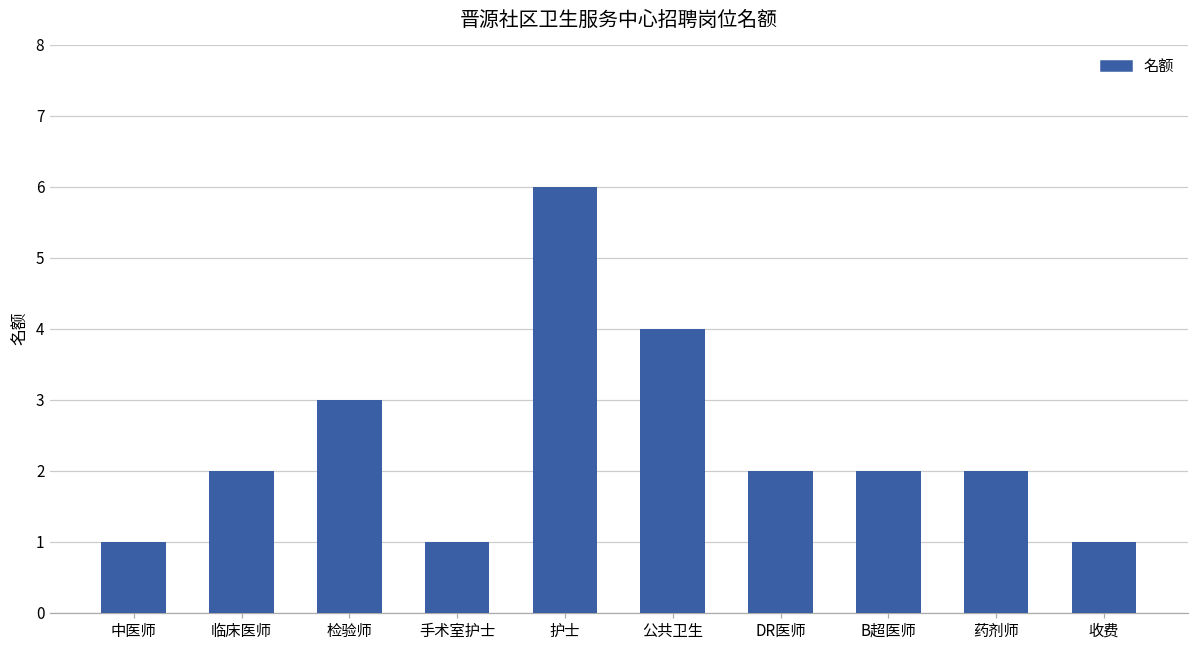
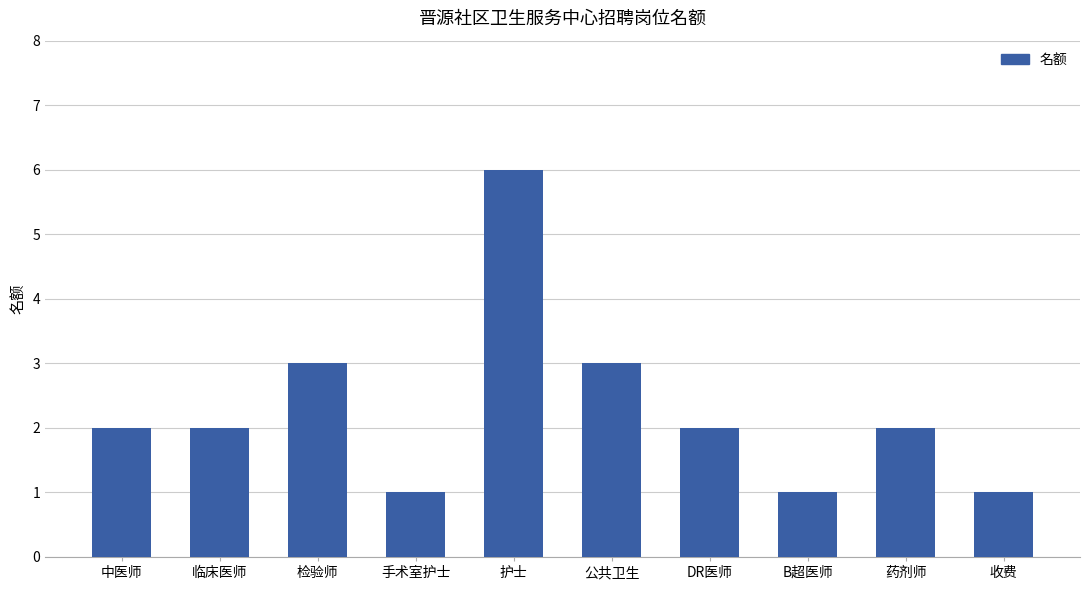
  {
-   "中医师": 1,
+   "中医师": 2,
    "临床医师": 2,
    "检验师": 3,
    "手术室护士": 1,
    "护士": 6,
-   "公共卫生": 4,
+   "公共卫生": 3,
    "DR医师": 2,
-   "B超医师": 2,
+   "B超医师": 1,
    "药剂师": 2,
    "收费": 1
  }
